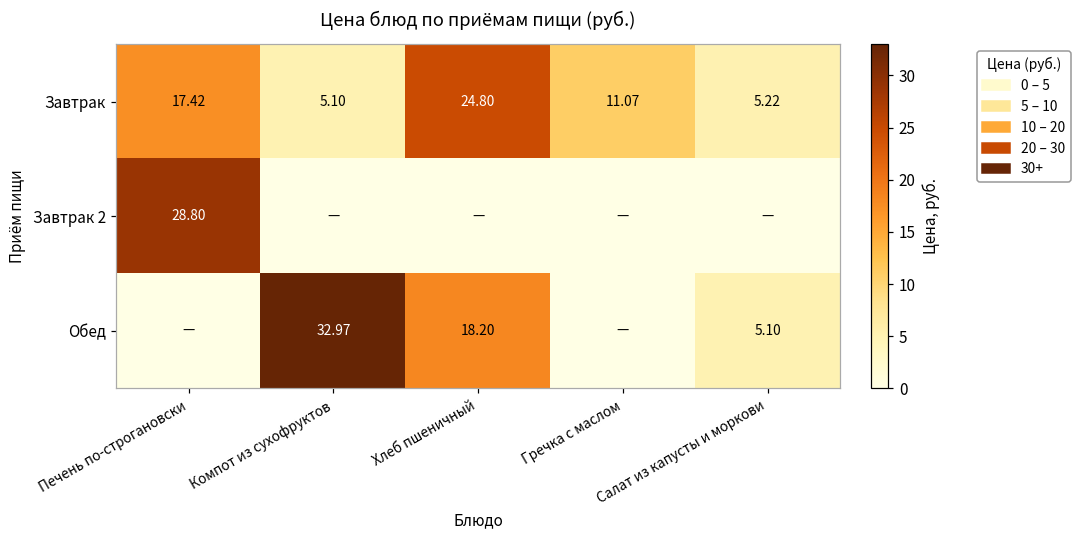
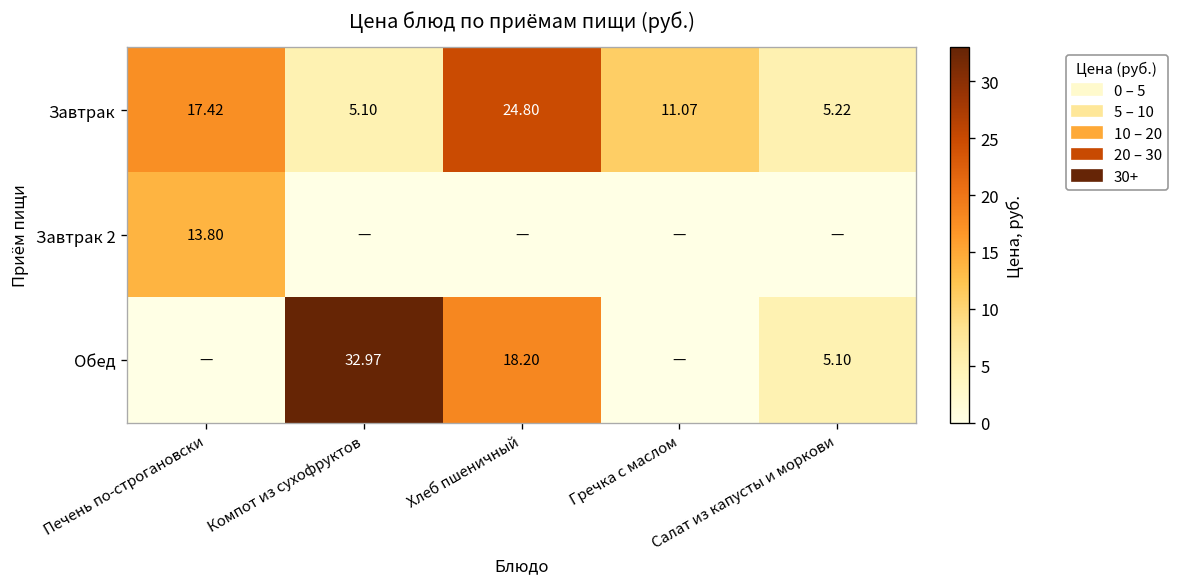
  {
    "Завтрак": {
      "Печень по-строгановски": 17.42,
      "Компот из сухофруктов": 5.10,
      "Хлеб пшеничный": 24.80,
      "Гречка с маслом": 11.07,
      "Салат из капусты и моркови": 5.22
    },
    "Завтрак 2": {
-     "Печень по-строгановски": 28.80
+     "Печень по-строгановски": 13.80
    },
    "Обед": {
      "Компот из сухофруктов": 32.97,
      "Хлеб пшеничный": 18.20,
      "Салат из капусты и моркови": 5.10
    }
  }
